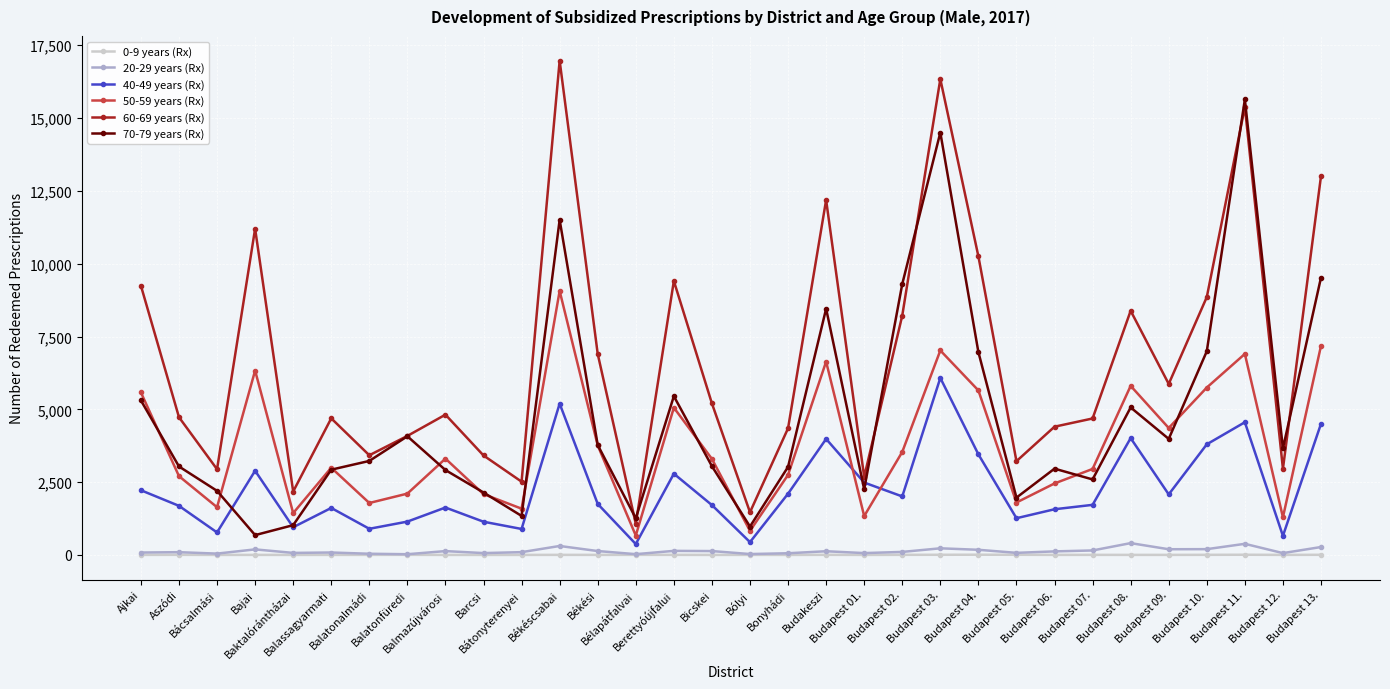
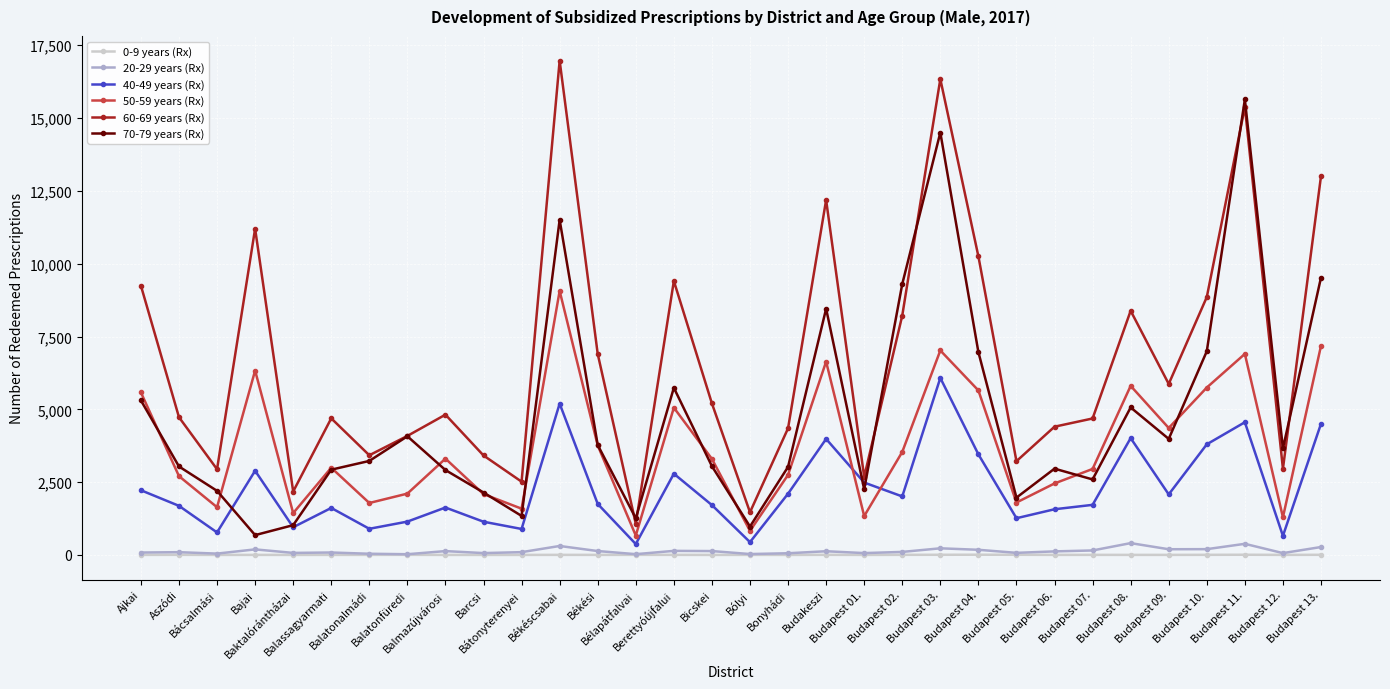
  {
    "40-49 years (Rx)": {
      "Ajkai": "2,200",
      "Aszódi": "1,700",
      "Bácsalmási": "800",
      "Bajai": "2,900",
      "Balassagyarmati": "1,600",
      "Balatonalmádi": "900",
      "Balatonfüredi": "1,100",
      "Balmazújvárosi": "1,600",
      "Barcsi": "1,100",
      "Bátonyterenyei": "900",
      "Békéscsabai": "5,200",
      "Békési": "1,800",
      "Bélapátfalvai": "400",
      "Berettyóújfalui": "2,800",
      "Bicskei": "1,700",
      "Bólyi": "400",
      "Bonyhádi": "2,100",
      "Budakeszi": "4,000",
      "Budapest 01.": "2,500",
      "Budapest 02.": "2,000",
      "Budapest 03.": "6,100",
      "Budapest 04.": "3,500",
      "Budapest 05.": "1,300",
      "Budapest 06.": "1,600",
      "Budapest 07.": "1,700",
      "Budapest 08.": "4,000",
      "Budapest 09.": "2,100",
      "Budapest 10.": "3,800",
      "Budapest 11.": "4,600",
      "Budapest 12.": "700",
      "Budapest 13.": "4,500"
    },
    "70-79 years (Rx)": {
      "Ajkai": "5,300",
      "Aszódi": "3,000",
      "Bácsalmási": "2,200",
      "Bajai": "700",
      "Balatonalmádi": "3,200",
      "Balmazújvárosi": "2,900",
      "Bátonyterenyei": "1,300",
      "Békéscsabai": "11,500",
      "Bélapátfalvai": "1,300",
-     "Berettyóújfalui": "5,500",
+     "Berettyóújfalui": "5,700",
      "Bicskei": "3,000",
      "Bólyi": "1,000",
      "Bonyhádi": "3,000",
      "Budakeszi": "8,500",
      "Budapest 01.": "2,300",
      "Budapest 02.": "9,300",
      "Budapest 03.": "14,500",
      "Budapest 04.": "7,000",
      "Budapest 05.": "2,000",
      "Budapest 06.": "3,000",
      "Budapest 07.": "2,600",
      "Budapest 08.": "5,100",
      "Budapest 09.": "4,000",
      "Budapest 10.": "7,000",
      "Budapest 11.": "15,600",
      "Budapest 12.": "3,700",
      "Budapest 13.": "9,500"
    }
  }
